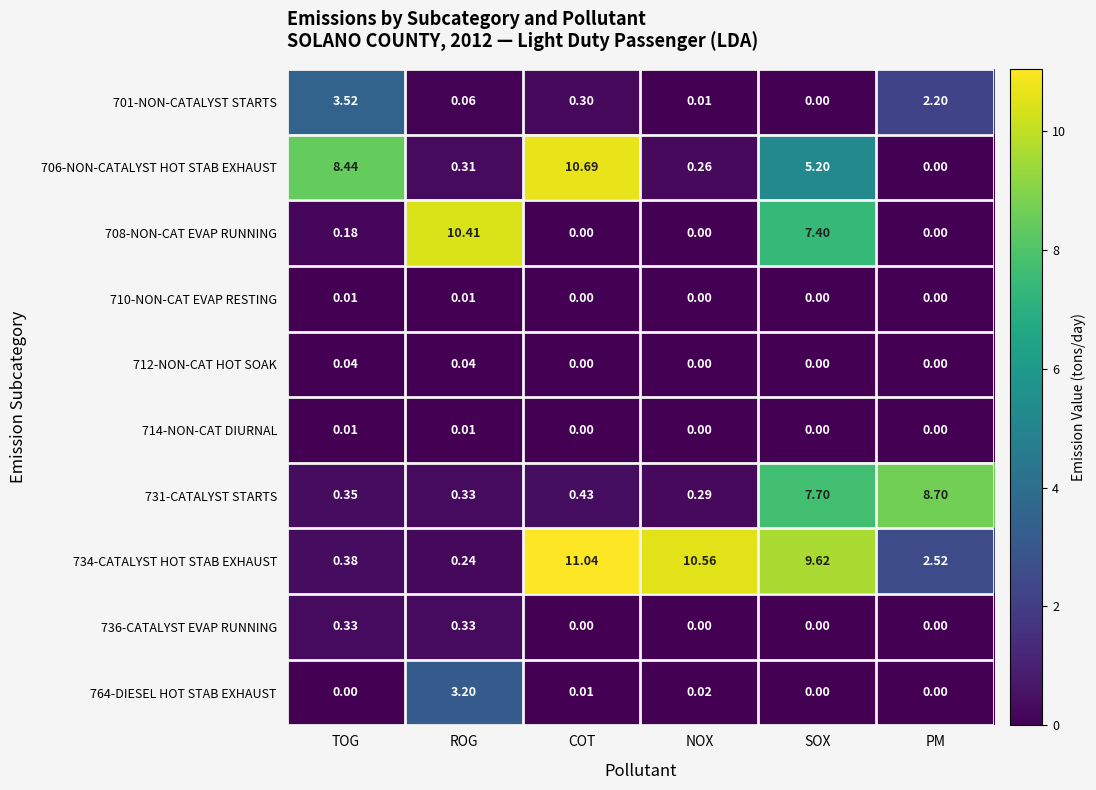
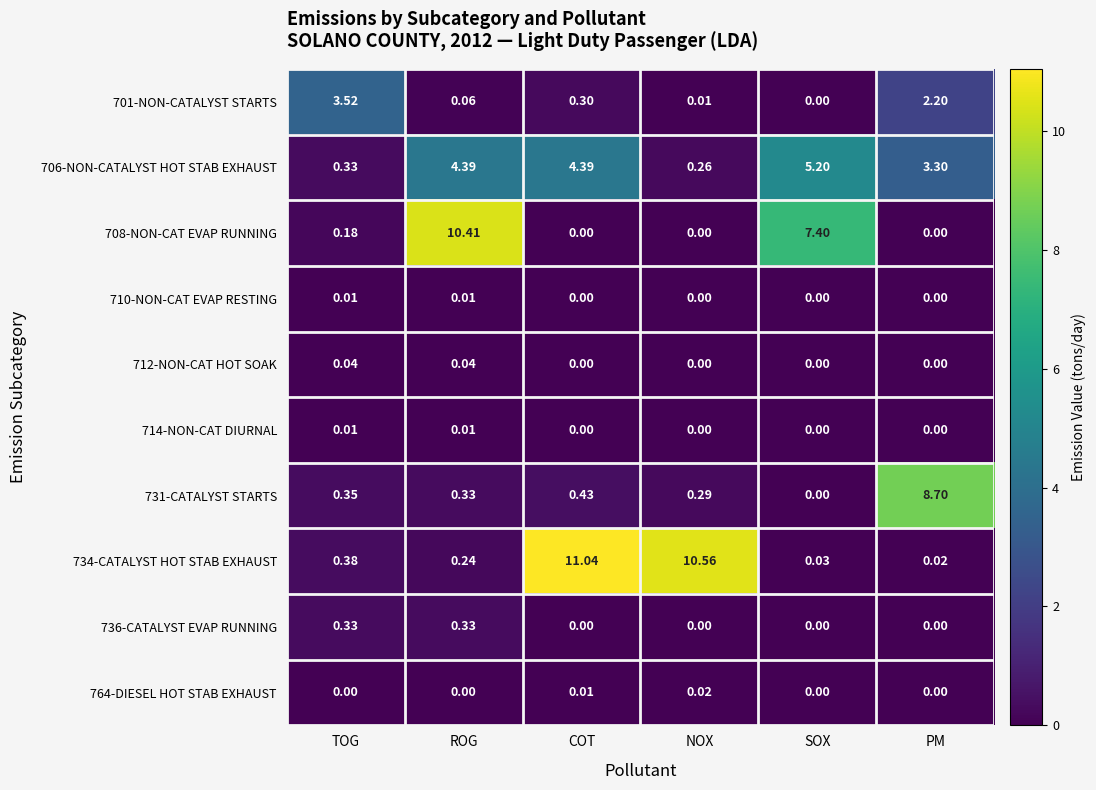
  {
    "701-NON-CATALYST STARTS": {
      "TOG": 3.52,
      "ROG": 0.06,
      "COT": 0.30,
      "NOX": 0.01,
      "SOX": 0.00,
      "PM": 2.20
    },
    "706-NON-CATALYST HOT STAB EXHAUST": {
-     "TOG": 8.44,
-     "ROG": 0.31,
-     "COT": 10.69,
+     "TOG": 0.33,
+     "ROG": 4.39,
+     "COT": 4.39,
      "NOX": 0.26,
      "SOX": 5.20,
-     "PM": 0.00
+     "PM": 3.30
    },
    "708-NON-CAT EVAP RUNNING": {
      "TOG": 0.18,
      "ROG": 10.41,
      "COT": 0.00,
      "NOX": 0.00,
      "SOX": 7.40,
      "PM": 0.00
    },
    "710-NON-CAT EVAP RESTING": {
      "TOG": 0.01,
      "ROG": 0.01,
      "COT": 0.00,
      "NOX": 0.00,
      "SOX": 0.00,
      "PM": 0.00
    },
    "712-NON-CAT HOT SOAK": {
      "TOG": 0.04,
      "ROG": 0.04,
      "COT": 0.00,
      "NOX": 0.00,
      "SOX": 0.00,
      "PM": 0.00
    },
    "714-NON-CAT DIURNAL": {
      "TOG": 0.01,
      "ROG": 0.01,
      "COT": 0.00,
      "NOX": 0.00,
      "SOX": 0.00,
      "PM": 0.00
    },
    "731-CATALYST STARTS": {
      "TOG": 0.35,
      "ROG": 0.33,
      "COT": 0.43,
      "NOX": 0.29,
-     "SOX": 7.70,
+     "SOX": 0.00,
      "PM": 8.70
    },
    "734-CATALYST HOT STAB EXHAUST": {
      "TOG": 0.38,
      "ROG": 0.24,
      "COT": 11.04,
      "NOX": 10.56,
-     "SOX": 9.62,
-     "PM": 2.52
+     "SOX": 0.03,
+     "PM": 0.02
    },
    "736-CATALYST EVAP RUNNING": {
      "TOG": 0.33,
      "ROG": 0.33,
      "COT": 0.00,
      "NOX": 0.00,
      "SOX": 0.00,
      "PM": 0.00
    },
    "764-DIESEL HOT STAB EXHAUST": {
      "TOG": 0.00,
-     "ROG": 3.20,
+     "ROG": 0.00,
      "COT": 0.01,
      "NOX": 0.02,
      "SOX": 0.00,
      "PM": 0.00
    }
  }
